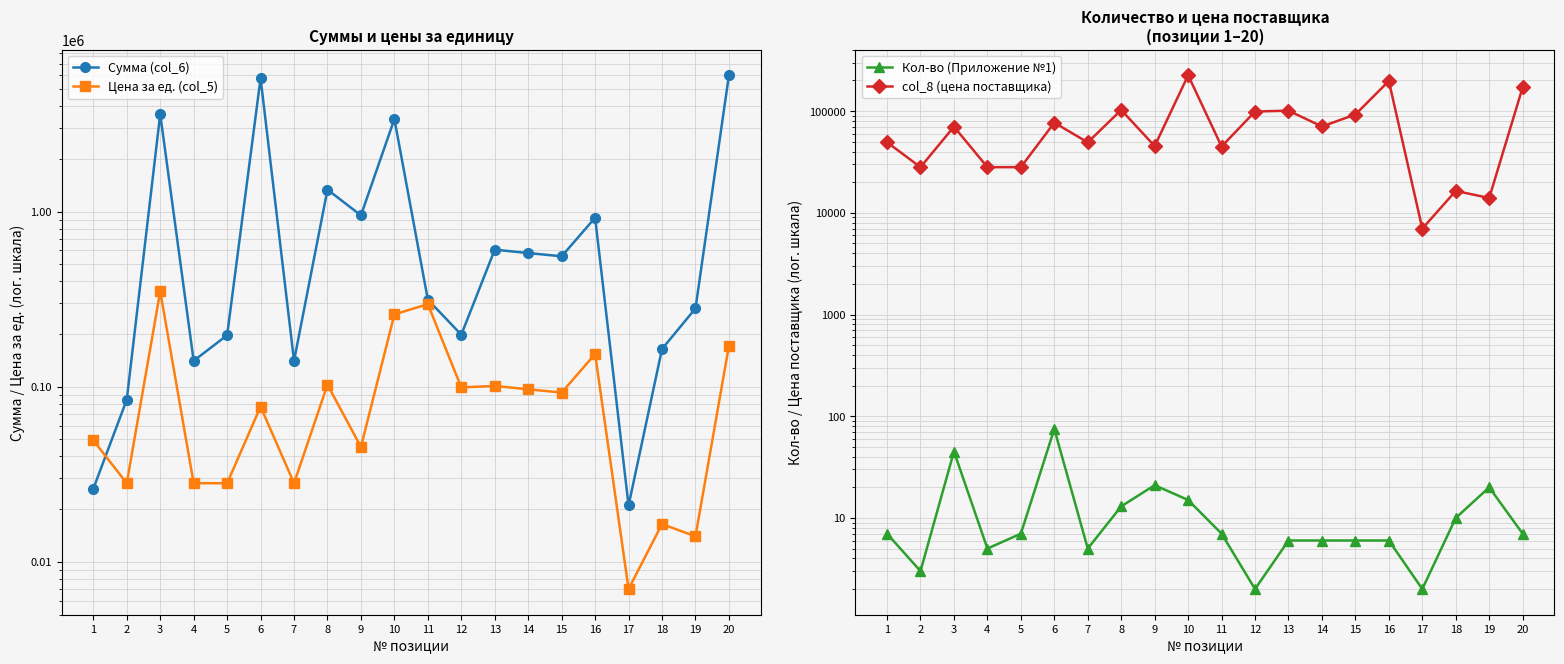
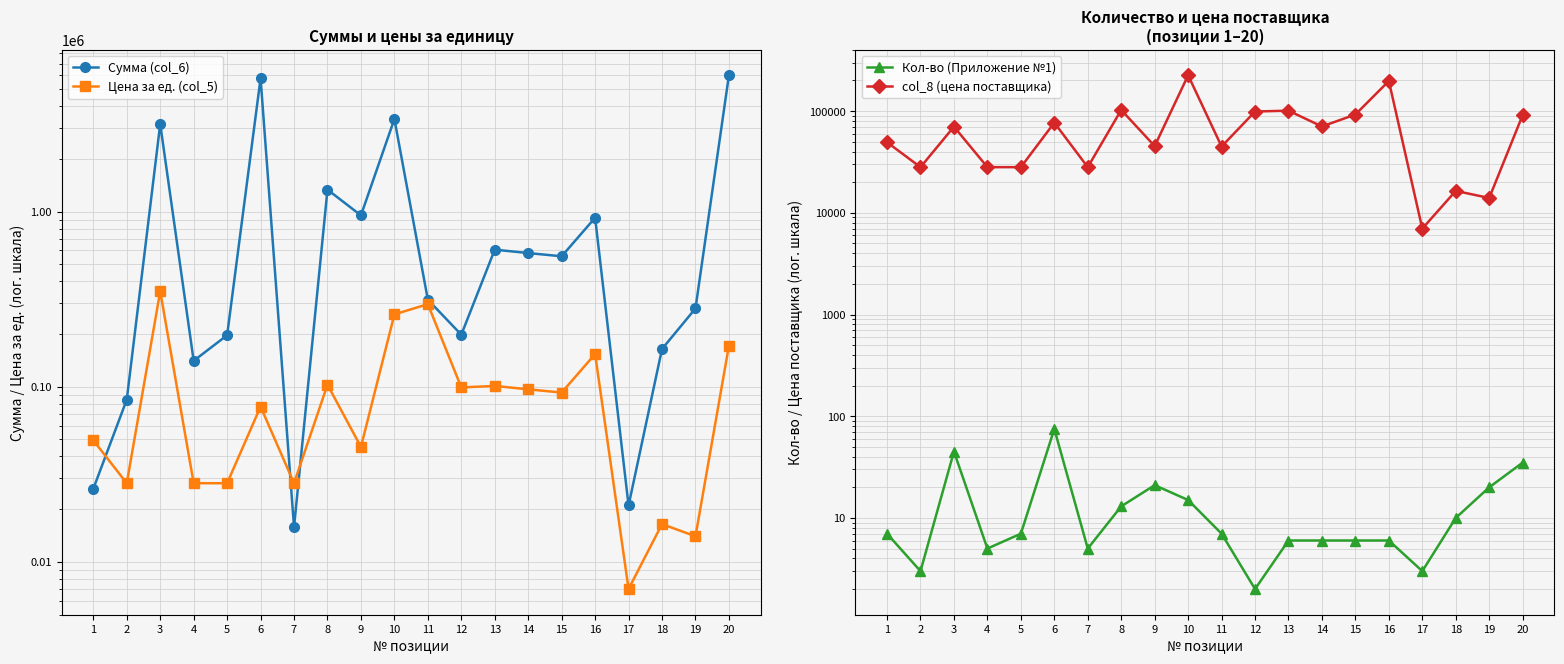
  {
    "Суммы и цены за единицу": {
      "Сумма (col_6)": {
        "1": 26000,
        "2": 80000,
-       "3": 3600000,
+       "3": 3200000,
        "4": 140000,
        "5": 200000,
        "6": 5800000,
-       "7": 140000,
+       "7": 16000,
        "8": 1300000,
        "9": 1000000,
        "10": 3400000,
        "11": 310000,
        "12": 200000,
        "13": 610000,
        "14": 580000,
        "15": 560000,
        "16": 900000,
        "17": 21000,
        "18": 160000,
        "19": 280000,
        "20": 6000000
      },
      "Цена за ед. (col_5)": {
        "1": 49000,
        "2": 28000,
        "3": 350000,
        "4": 28000,
        "5": 28000,
        "6": 80000,
        "7": 28000,
        "8": 100000,
        "9": 45000,
        "10": 260000,
        "11": 300000,
        "12": 100000,
        "13": 100000,
        "14": 100000,
        "15": 90000,
        "16": 150000,
        "17": 7000,
        "18": 16000,
        "19": 14000,
        "20": 170000
      }
    },
    "Количество и цена поставщика (позиции 1–20)": {
      "Кол-во (Приложение №1)": {
        "1": 7,
        "2": 3,
        "3": 50,
        "4": 5,
        "5": 7,
        "6": 80,
        "7": 5,
        "8": 13,
        "9": 21,
        "10": 15,
        "11": 7,
        "12": 2,
        "13": 6,
        "14": 6,
        "15": 6,
        "16": 6,
-       "17": 2,
+       "17": 3,
        "18": 10,
        "19": 20,
-       "20": 7
+       "20": 35
      },
      "col_8 (цена поставщика)": {
        "1": 50000,
        "2": 28000,
        "3": 70000,
        "4": 28000,
        "5": 28000,
        "6": 80000,
-       "7": 50000,
+       "7": 28000,
        "8": 100000,
        "9": 50000,
        "10": 230000,
        "11": 40000,
        "12": 100000,
        "13": 100000,
        "14": 70000,
        "15": 90000,
        "16": 200000,
        "17": 7000,
        "18": 16000,
        "19": 14000,
-       "20": 170000
+       "20": 90000
      }
    }
  }
